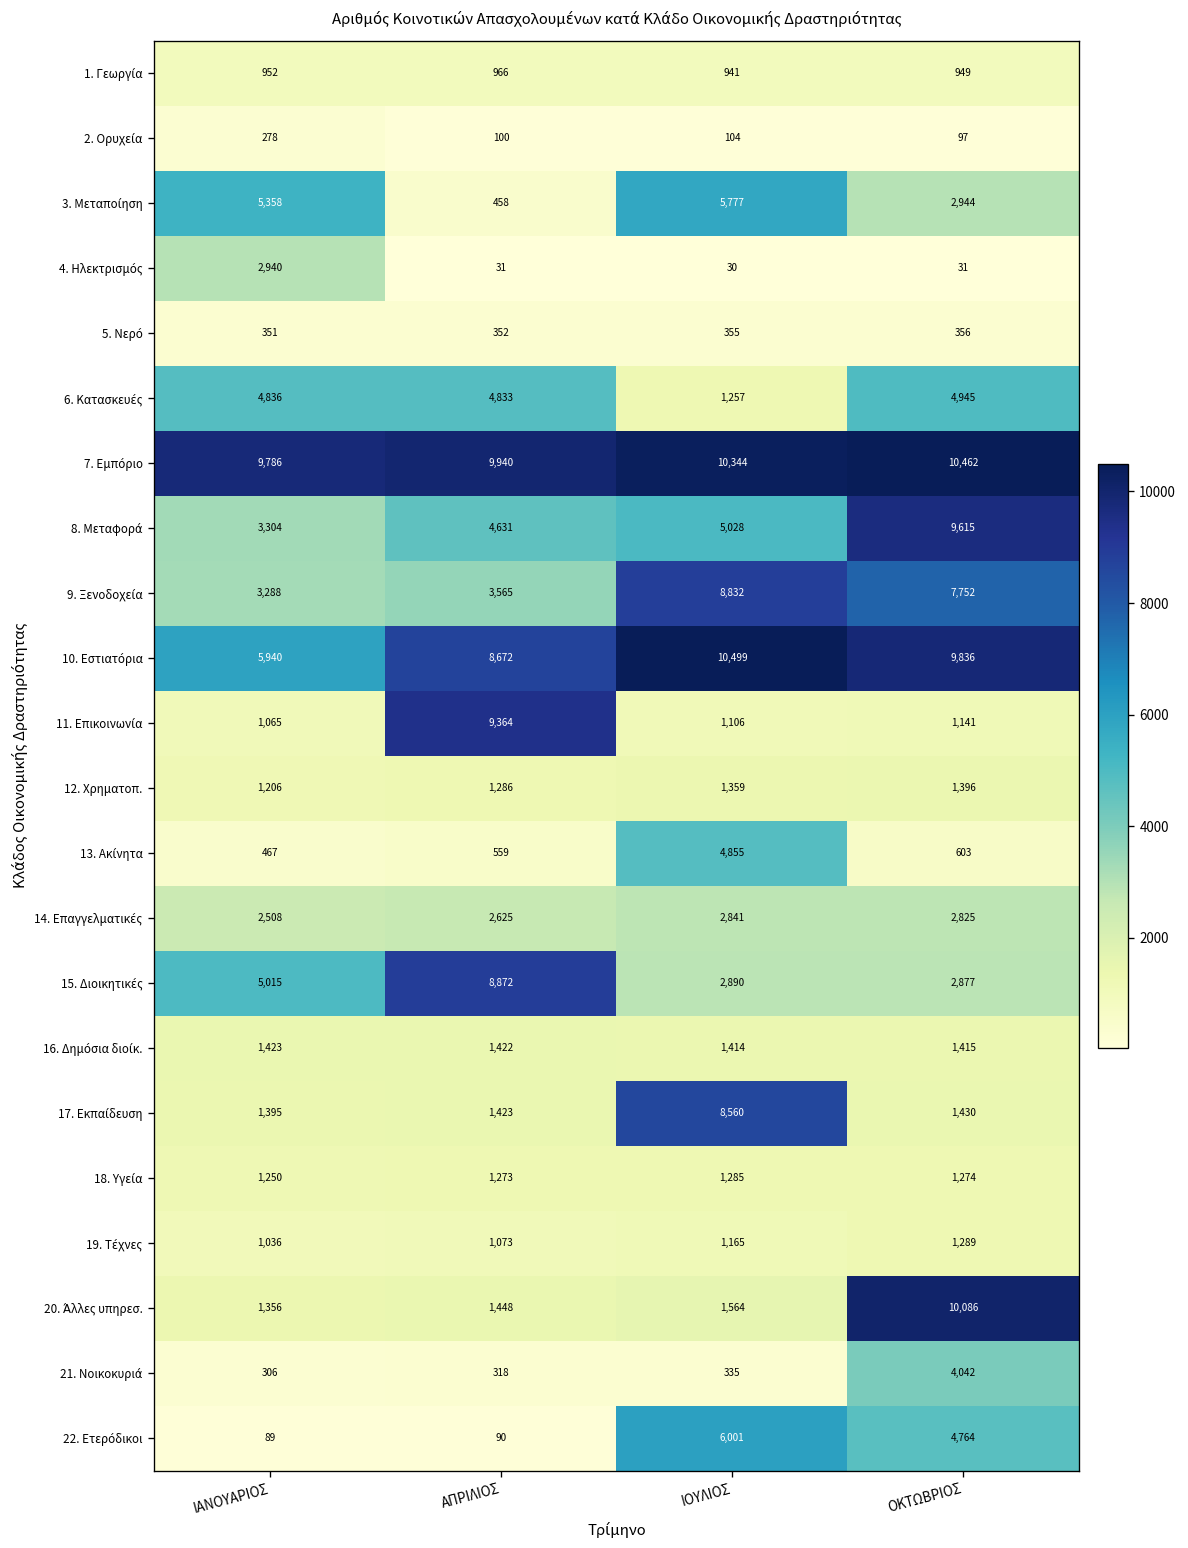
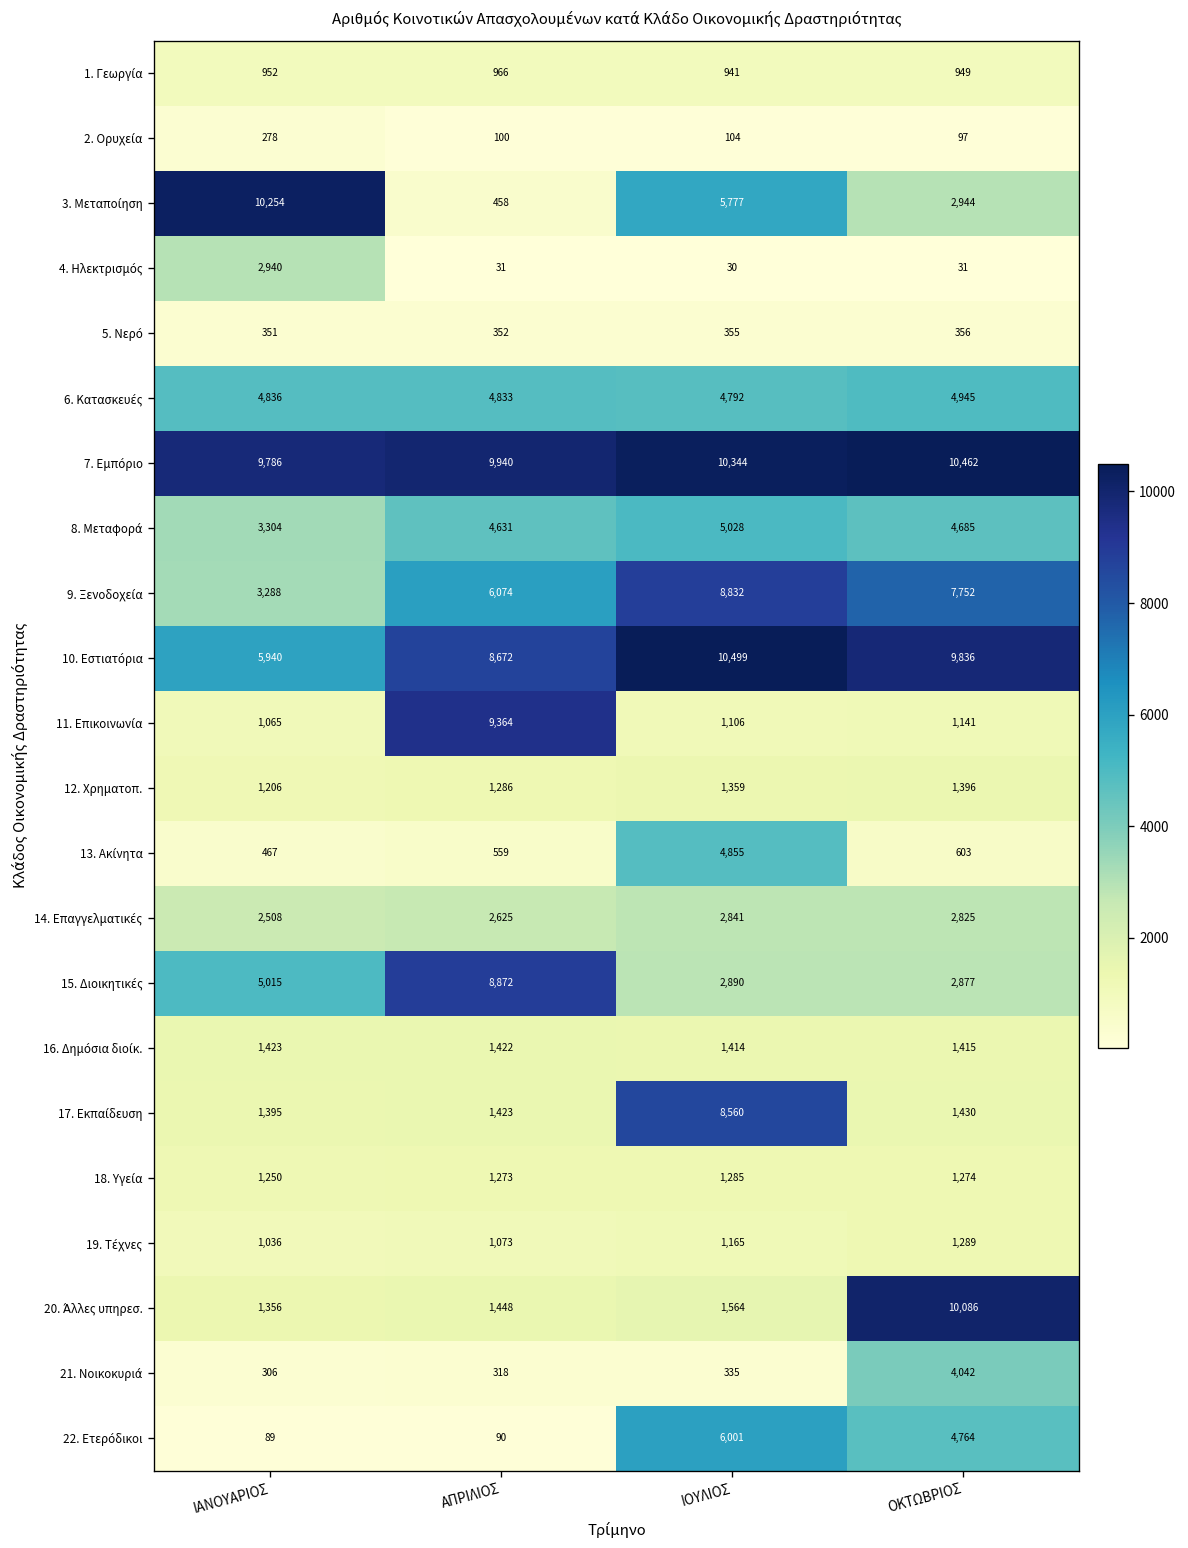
  {
    "1. Γεωργία": {
      "ΙΑΝΟΥΑΡΙΟΣ": "952",
      "ΑΠΡΙΛΙΟΣ": "966",
      "ΙΟΥΛΙΟΣ": "941",
      "ΟΚΤΩΒΡΙΟΣ": "949"
    },
    "2. Ορυχεία": {
      "ΙΑΝΟΥΑΡΙΟΣ": "278",
      "ΑΠΡΙΛΙΟΣ": "100",
      "ΙΟΥΛΙΟΣ": "104",
      "ΟΚΤΩΒΡΙΟΣ": "97"
    },
    "3. Μεταποίηση": {
-     "ΙΑΝΟΥΑΡΙΟΣ": "5,358",
+     "ΙΑΝΟΥΑΡΙΟΣ": "10,254",
      "ΑΠΡΙΛΙΟΣ": "458",
      "ΙΟΥΛΙΟΣ": "5,777",
      "ΟΚΤΩΒΡΙΟΣ": "2,944"
    },
    "4. Ηλεκτρισμός": {
      "ΙΑΝΟΥΑΡΙΟΣ": "2,940",
      "ΑΠΡΙΛΙΟΣ": "31",
      "ΙΟΥΛΙΟΣ": "30",
      "ΟΚΤΩΒΡΙΟΣ": "31"
    },
    "5. Νερό": {
      "ΙΑΝΟΥΑΡΙΟΣ": "351",
      "ΑΠΡΙΛΙΟΣ": "352",
      "ΙΟΥΛΙΟΣ": "355",
      "ΟΚΤΩΒΡΙΟΣ": "356"
    },
    "6. Κατασκευές": {
      "ΙΑΝΟΥΑΡΙΟΣ": "4,836",
      "ΑΠΡΙΛΙΟΣ": "4,833",
-     "ΙΟΥΛΙΟΣ": "1,257",
+     "ΙΟΥΛΙΟΣ": "4,792",
      "ΟΚΤΩΒΡΙΟΣ": "4,945"
    },
    "7. Εμπόριο": {
      "ΙΑΝΟΥΑΡΙΟΣ": "9,786",
      "ΑΠΡΙΛΙΟΣ": "9,940",
      "ΙΟΥΛΙΟΣ": "10,344",
      "ΟΚΤΩΒΡΙΟΣ": "10,462"
    },
    "8. Μεταφορά": {
      "ΙΑΝΟΥΑΡΙΟΣ": "3,304",
      "ΑΠΡΙΛΙΟΣ": "4,631",
      "ΙΟΥΛΙΟΣ": "5,028",
-     "ΟΚΤΩΒΡΙΟΣ": "9,615"
+     "ΟΚΤΩΒΡΙΟΣ": "4,685"
    },
    "9. Ξενοδοχεία": {
      "ΙΑΝΟΥΑΡΙΟΣ": "3,288",
-     "ΑΠΡΙΛΙΟΣ": "3,565",
+     "ΑΠΡΙΛΙΟΣ": "6,074",
      "ΙΟΥΛΙΟΣ": "8,832",
      "ΟΚΤΩΒΡΙΟΣ": "7,752"
    },
    "10. Εστιατόρια": {
      "ΙΑΝΟΥΑΡΙΟΣ": "5,940",
      "ΑΠΡΙΛΙΟΣ": "8,672",
      "ΙΟΥΛΙΟΣ": "10,499",
      "ΟΚΤΩΒΡΙΟΣ": "9,836"
    },
    "11. Επικοινωνία": {
      "ΙΑΝΟΥΑΡΙΟΣ": "1,065",
      "ΑΠΡΙΛΙΟΣ": "9,364",
      "ΙΟΥΛΙΟΣ": "1,106",
      "ΟΚΤΩΒΡΙΟΣ": "1,141"
    },
    "12. Χρηματοπ.": {
      "ΙΑΝΟΥΑΡΙΟΣ": "1,206",
      "ΑΠΡΙΛΙΟΣ": "1,286",
      "ΙΟΥΛΙΟΣ": "1,359",
      "ΟΚΤΩΒΡΙΟΣ": "1,396"
    },
    "13. Ακίνητα": {
      "ΙΑΝΟΥΑΡΙΟΣ": "467",
      "ΑΠΡΙΛΙΟΣ": "559",
      "ΙΟΥΛΙΟΣ": "4,855",
      "ΟΚΤΩΒΡΙΟΣ": "603"
    },
    "14. Επαγγελματικές": {
      "ΙΑΝΟΥΑΡΙΟΣ": "2,508",
      "ΑΠΡΙΛΙΟΣ": "2,625",
      "ΙΟΥΛΙΟΣ": "2,841",
      "ΟΚΤΩΒΡΙΟΣ": "2,825"
    },
    "15. Διοικητικές": {
      "ΙΑΝΟΥΑΡΙΟΣ": "5,015",
      "ΑΠΡΙΛΙΟΣ": "8,872",
      "ΙΟΥΛΙΟΣ": "2,890",
      "ΟΚΤΩΒΡΙΟΣ": "2,877"
    },
    "16. Δημόσια διοίκ.": {
      "ΙΑΝΟΥΑΡΙΟΣ": "1,423",
      "ΑΠΡΙΛΙΟΣ": "1,422",
      "ΙΟΥΛΙΟΣ": "1,414",
      "ΟΚΤΩΒΡΙΟΣ": "1,415"
    },
    "17. Εκπαίδευση": {
      "ΙΑΝΟΥΑΡΙΟΣ": "1,395",
      "ΑΠΡΙΛΙΟΣ": "1,423",
      "ΙΟΥΛΙΟΣ": "8,560",
      "ΟΚΤΩΒΡΙΟΣ": "1,430"
    },
    "18. Υγεία": {
      "ΙΑΝΟΥΑΡΙΟΣ": "1,250",
      "ΑΠΡΙΛΙΟΣ": "1,273",
      "ΙΟΥΛΙΟΣ": "1,285",
      "ΟΚΤΩΒΡΙΟΣ": "1,274"
    },
    "19. Τέχνες": {
      "ΙΑΝΟΥΑΡΙΟΣ": "1,036",
      "ΑΠΡΙΛΙΟΣ": "1,073",
      "ΙΟΥΛΙΟΣ": "1,165",
      "ΟΚΤΩΒΡΙΟΣ": "1,289"
    },
    "20. Άλλες υπηρεσ.": {
      "ΙΑΝΟΥΑΡΙΟΣ": "1,356",
      "ΑΠΡΙΛΙΟΣ": "1,448",
      "ΙΟΥΛΙΟΣ": "1,564",
      "ΟΚΤΩΒΡΙΟΣ": "10,086"
    },
    "21. Νοικοκυριά": {
      "ΙΑΝΟΥΑΡΙΟΣ": "306",
      "ΑΠΡΙΛΙΟΣ": "318",
      "ΙΟΥΛΙΟΣ": "335",
      "ΟΚΤΩΒΡΙΟΣ": "4,042"
    },
    "22. Ετερόδικοι": {
      "ΙΑΝΟΥΑΡΙΟΣ": "89",
      "ΑΠΡΙΛΙΟΣ": "90",
      "ΙΟΥΛΙΟΣ": "6,001",
      "ΟΚΤΩΒΡΙΟΣ": "4,764"
    }
  }
